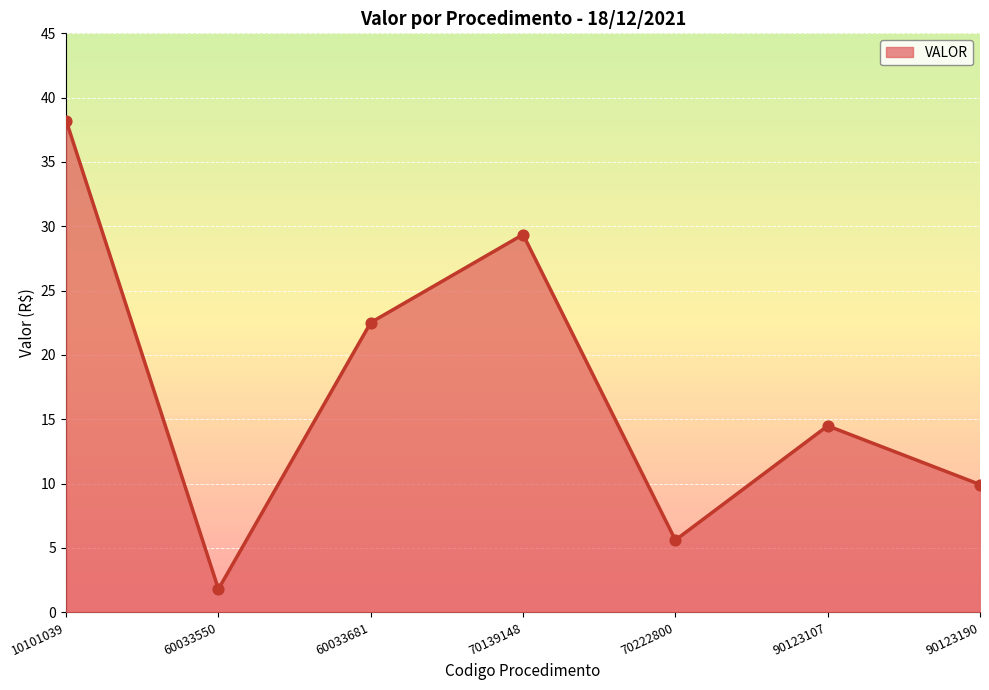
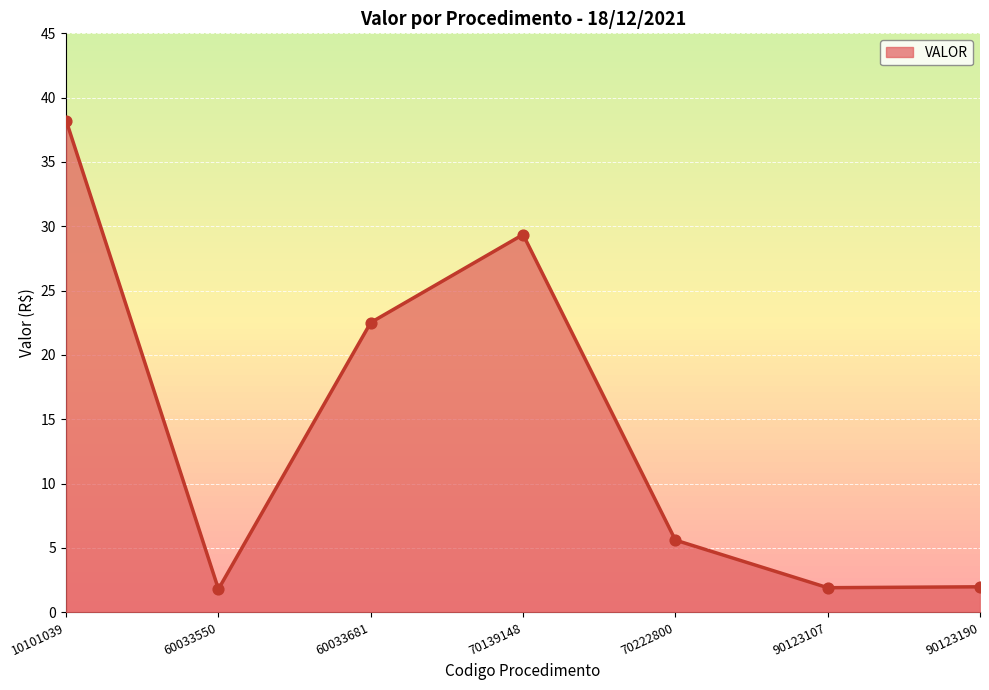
  {
    "10101039": 38.2,
    "60033550": 1.8,
    "60033681": 22.5,
    "70139148": 29.4,
    "70222800": 5.6,
-   "90123107": 14.5,
-   "90123190": 9.9
+   "90123107": 1.9,
+   "90123190": 2.0
  }
